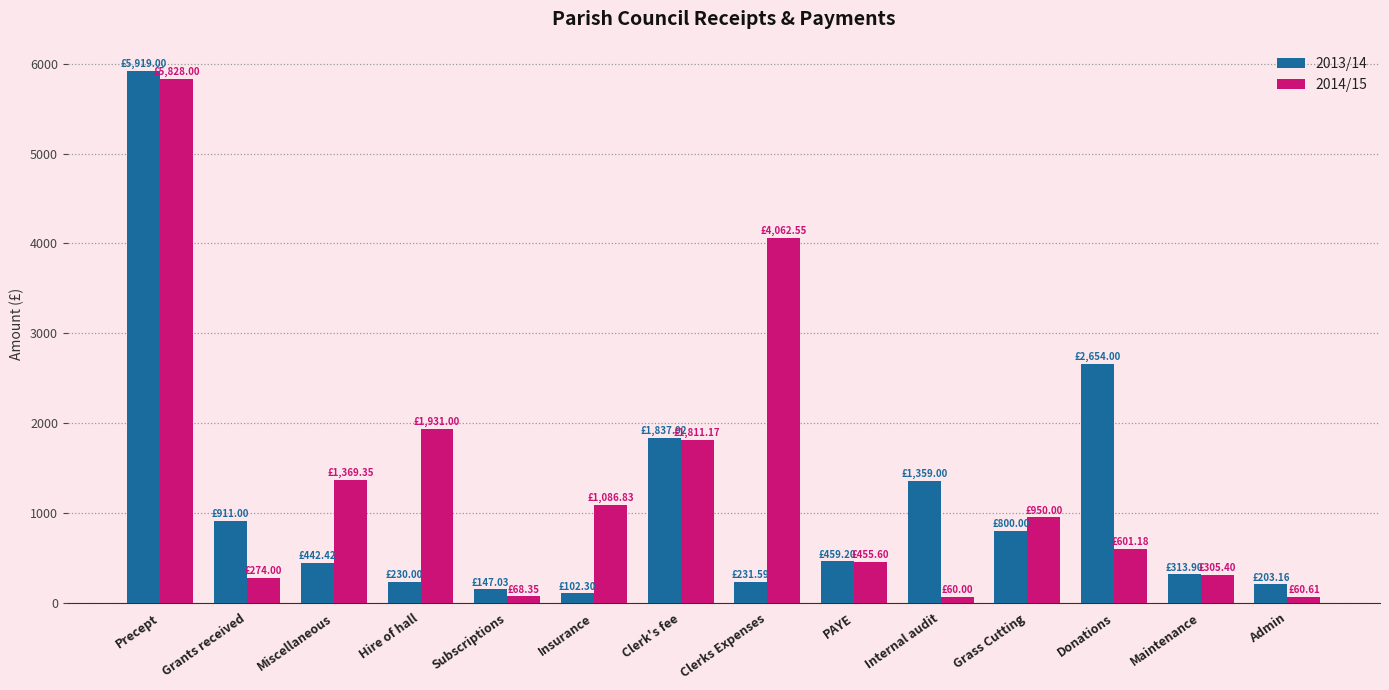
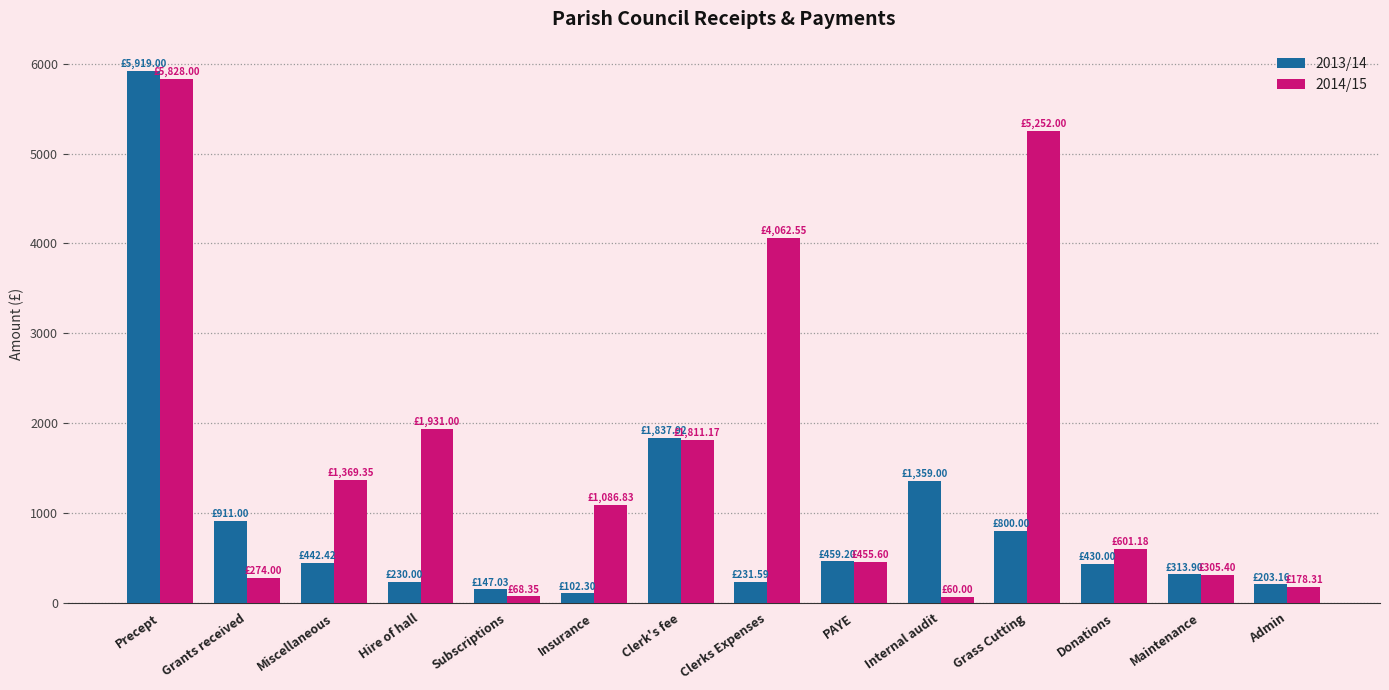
  {
    "2013/14": {
      "Precept": "£5,919.00",
      "Grants received": "£911.00",
      "Miscellaneous": "£442.42",
      "Hire of hall": "£230.00",
      "Subscriptions": "£147.03",
      "Insurance": "£102.30",
      "Clerks Expenses": "£231.59",
      "PAYE": "£459.20",
      "Internal audit": "£1,359.00",
      "Grass Cutting": "£800.00",
-     "Donations": "£2,654.00",
+     "Donations": "£430.00",
      "Maintenance": "£313.90",
      "Admin": "£203.16"
    },
    "2014/15": {
      "Precept": "£5,828.00",
      "Grants received": "£274.00",
      "Miscellaneous": "£1,369.35",
      "Hire of hall": "£1,931.00",
      "Subscriptions": "£68.35",
      "Insurance": "£1,086.83",
      "Clerks Expenses": "£4,062.55",
      "PAYE": "£455.60",
      "Internal audit": "£60.00",
-     "Grass Cutting": "£950.00",
+     "Grass Cutting": "£5,252.00",
      "Donations": "£601.18",
      "Maintenance": "£305.40",
-     "Admin": "£60.61"
+     "Admin": "£178.31"
    }
  }
